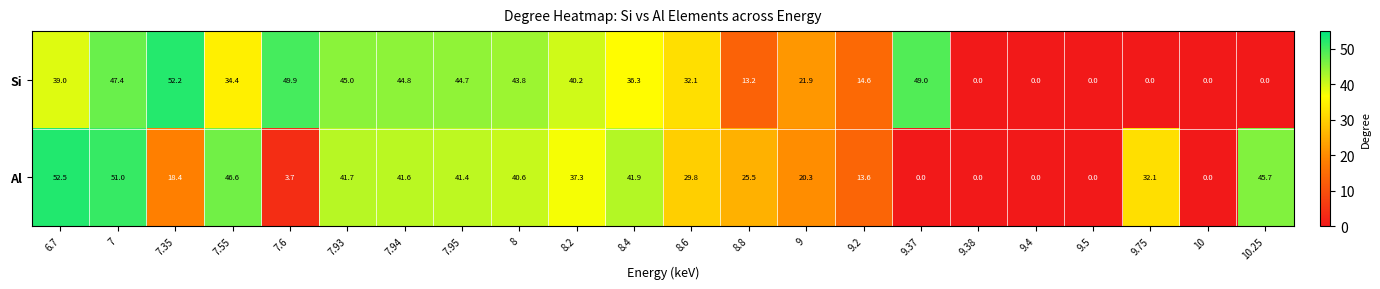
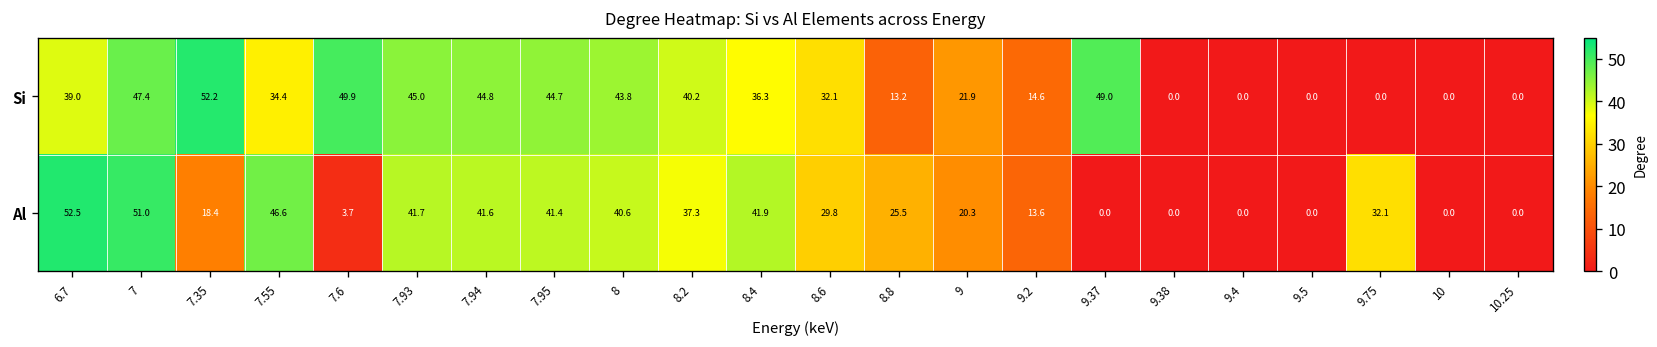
  {
    "Si": {
      "6.7": 39.0,
      "7": 47.4,
      "7.35": 52.2,
      "7.55": 34.4,
      "7.6": 49.9,
      "7.93": 45.0,
      "7.94": 44.8,
      "7.95": 44.7,
      "8": 43.8,
      "8.2": 40.2,
      "8.4": 36.3,
      "8.6": 32.1,
      "8.8": 13.2,
      "9": 21.9,
      "9.2": 14.6,
      "9.37": 49.0,
      "9.38": 0.0,
      "9.4": 0.0,
      "9.5": 0.0,
      "9.75": 0.0,
      "10": 0.0,
      "10.25": 0.0
    },
    "Al": {
      "6.7": 52.5,
      "7": 51.0,
      "7.35": 18.4,
      "7.55": 46.6,
      "7.6": 3.7,
      "7.93": 41.7,
      "7.94": 41.6,
      "7.95": 41.4,
      "8": 40.6,
      "8.2": 37.3,
      "8.4": 41.9,
      "8.6": 29.8,
      "8.8": 25.5,
      "9": 20.3,
      "9.2": 13.6,
      "9.37": 0.0,
      "9.38": 0.0,
      "9.4": 0.0,
      "9.5": 0.0,
      "9.75": 32.1,
      "10": 0.0,
-     "10.25": 45.7
+     "10.25": 0.0
    }
  }
